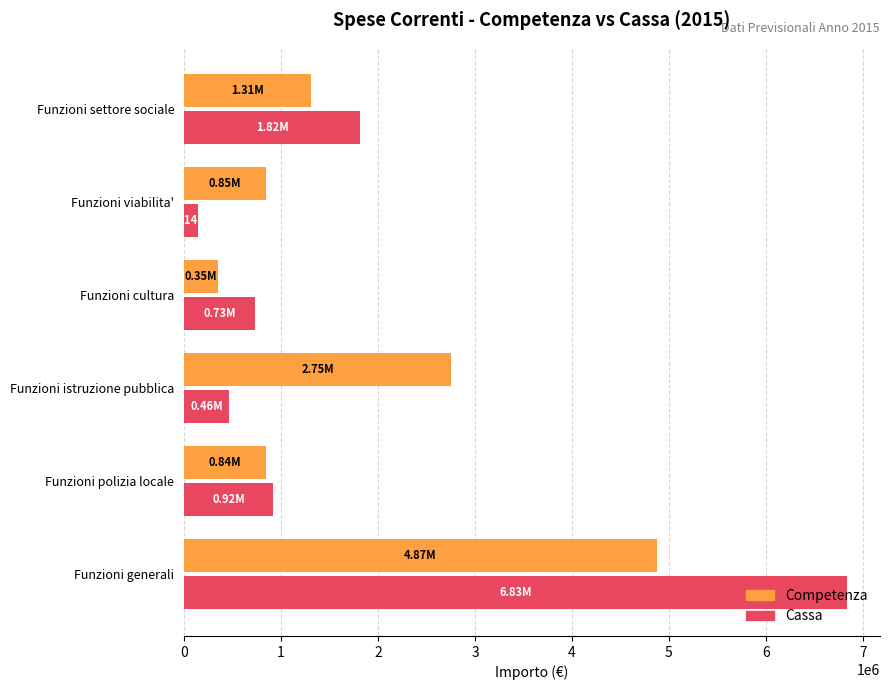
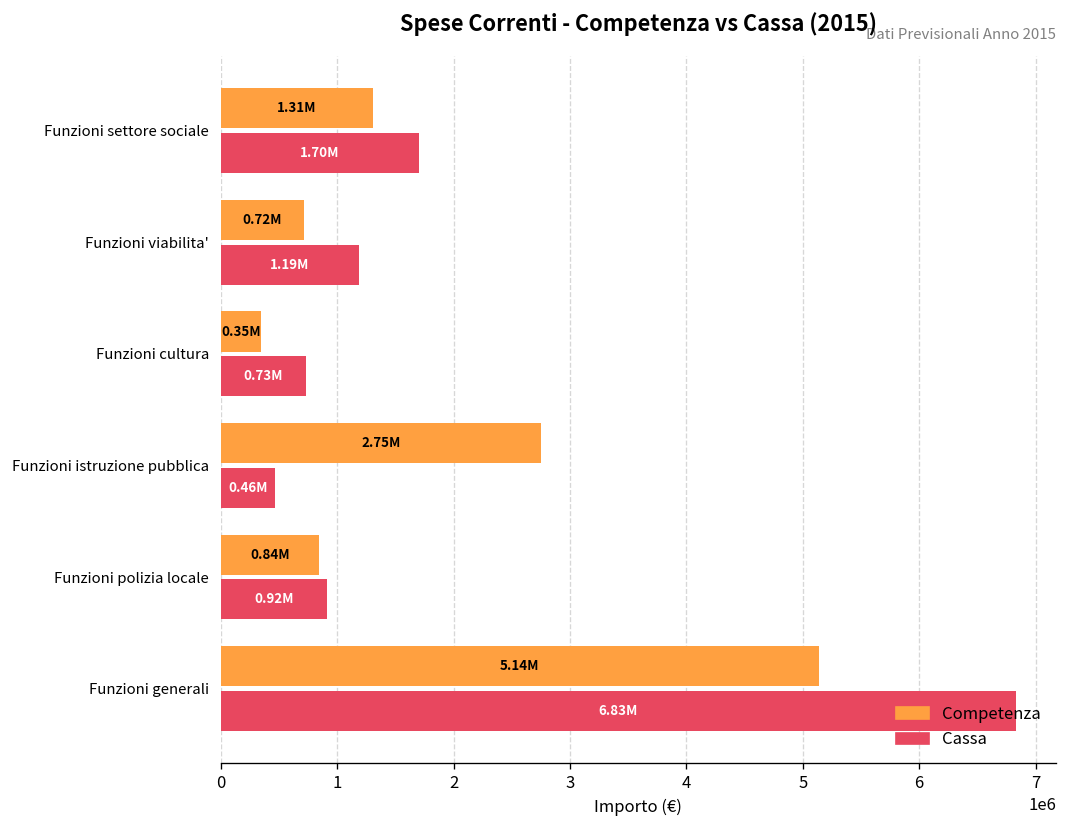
  {
    "Competenza": {
      "Funzioni settore sociale": "1.31M",
-     "Funzioni viabilita'": "0.85M",
+     "Funzioni viabilita'": "0.72M",
      "Funzioni cultura": "0.35M",
      "Funzioni istruzione pubblica": "2.75M",
      "Funzioni polizia locale": "0.84M",
-     "Funzioni generali": "4.87M"
+     "Funzioni generali": "5.14M"
    },
    "Cassa": {
-     "Funzioni settore sociale": "1.82M",
-     "Funzioni viabilita'": "100000",
+     "Funzioni settore sociale": "1.70M",
+     "Funzioni viabilita'": "1200000",
      "Funzioni cultura": "0.73M",
      "Funzioni istruzione pubblica": "0.46M",
      "Funzioni polizia locale": "0.92M",
      "Funzioni generali": "6.83M"
    }
  }
